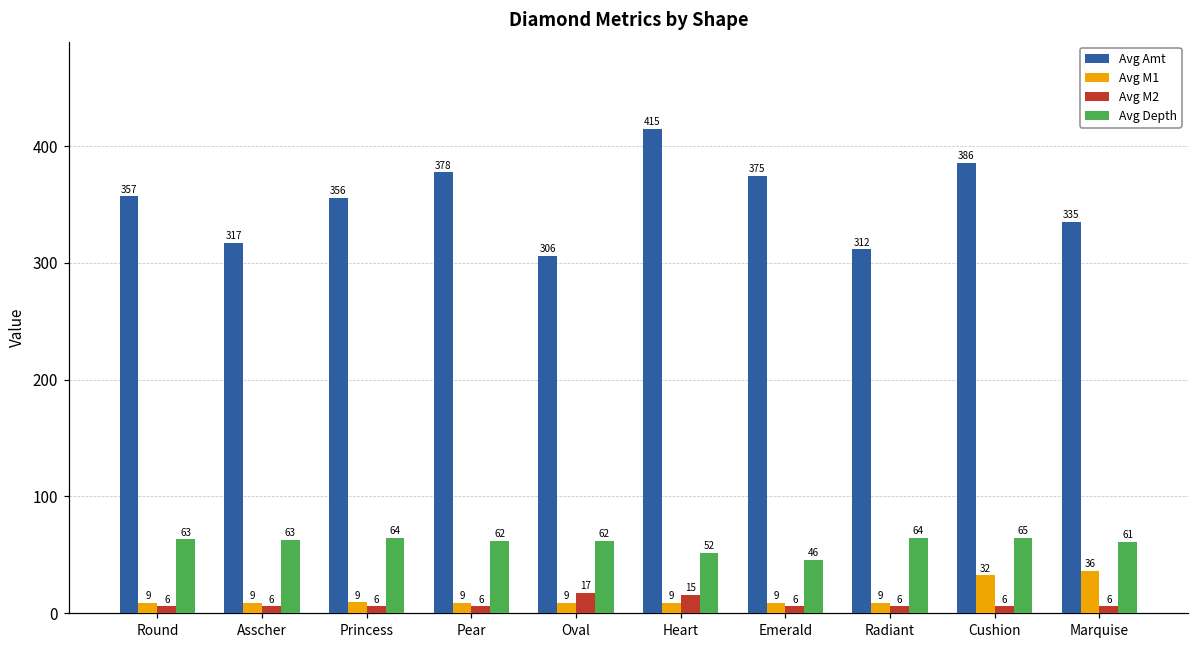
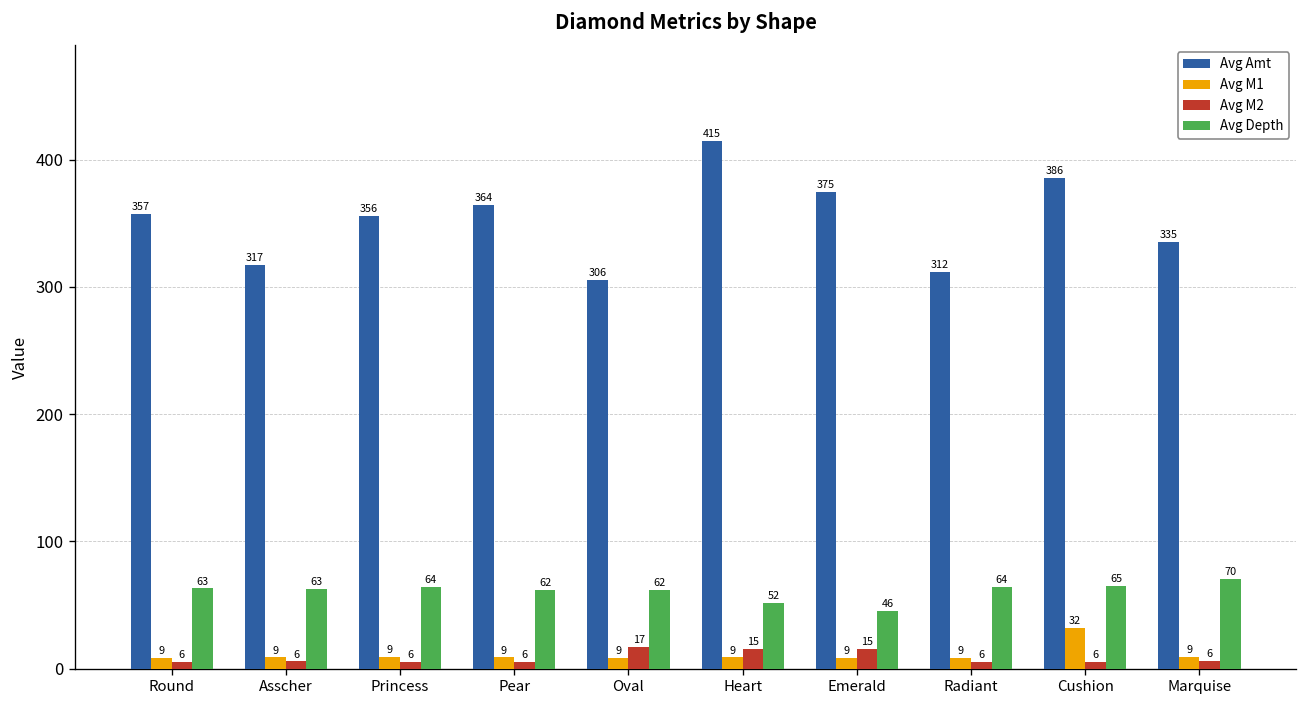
  {
    "Avg Amt": {
      "Round": 357,
      "Asscher": 317,
      "Princess": 356,
-     "Pear": 378,
+     "Pear": 364,
      "Oval": 306,
      "Heart": 415,
      "Emerald": 375,
      "Radiant": 312,
      "Cushion": 386,
      "Marquise": 335
    },
    "Avg M1": {
      "Round": 9,
      "Asscher": 9,
      "Princess": 9,
      "Pear": 9,
      "Oval": 9,
      "Heart": 9,
      "Emerald": 9,
      "Radiant": 9,
      "Cushion": 32,
-     "Marquise": 36
+     "Marquise": 9
    },
    "Avg M2": {
      "Round": 6,
      "Asscher": 6,
      "Princess": 6,
      "Pear": 6,
      "Oval": 17,
      "Heart": 15,
-     "Emerald": 6,
+     "Emerald": 15,
      "Radiant": 6,
      "Cushion": 6,
      "Marquise": 6
    },
    "Avg Depth": {
      "Round": 63,
      "Asscher": 63,
      "Princess": 64,
      "Pear": 62,
      "Oval": 62,
      "Heart": 52,
      "Emerald": 46,
      "Radiant": 64,
      "Cushion": 65,
-     "Marquise": 61
+     "Marquise": 70
    }
  }
